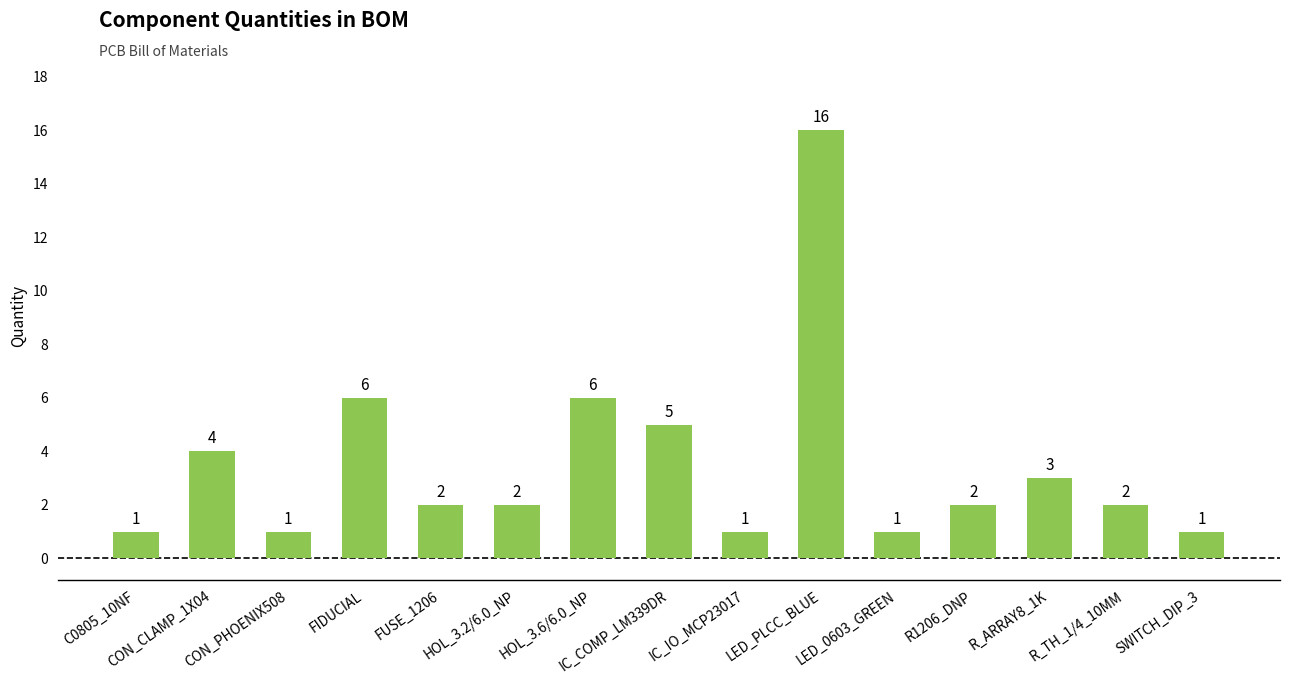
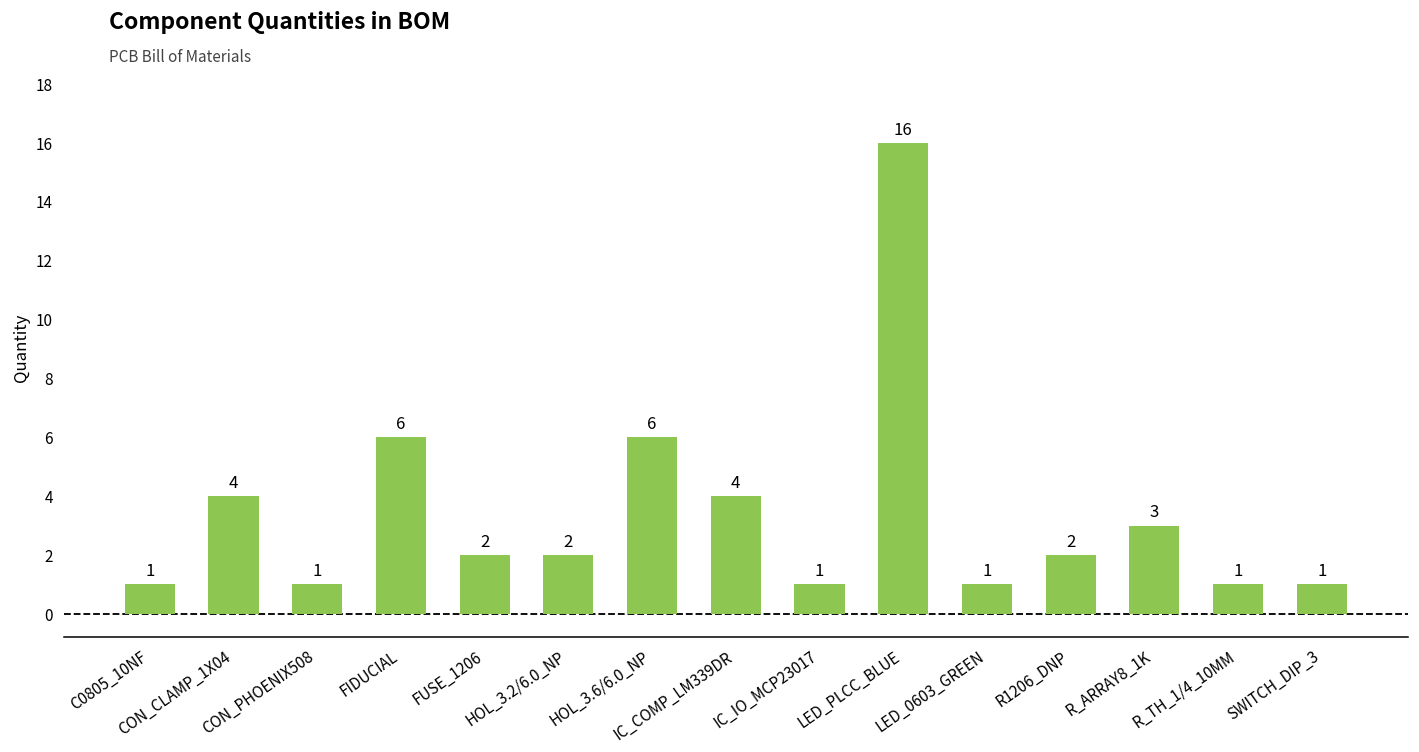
  {
    "C0805_10NF": 1,
    "CON_CLAMP_1X04": 4,
    "CON_PHOENIX508": 1,
    "FIDUCIAL": 6,
    "FUSE_1206": 2,
    "HOL_3.2/6.0_NP": 2,
    "HOL_3.6/6.0_NP": 6,
-   "IC_COMP_LM339DR": 5,
+   "IC_COMP_LM339DR": 4,
    "IC_IO_MCP23017": 1,
    "LED_PLCC_BLUE": 16,
    "LED_0603_GREEN": 1,
    "R1206_DNP": 2,
    "R_ARRAY8_1K": 3,
-   "R_TH_1/4_10MM": 2,
+   "R_TH_1/4_10MM": 1,
    "SWITCH_DIP_3": 1
  }
